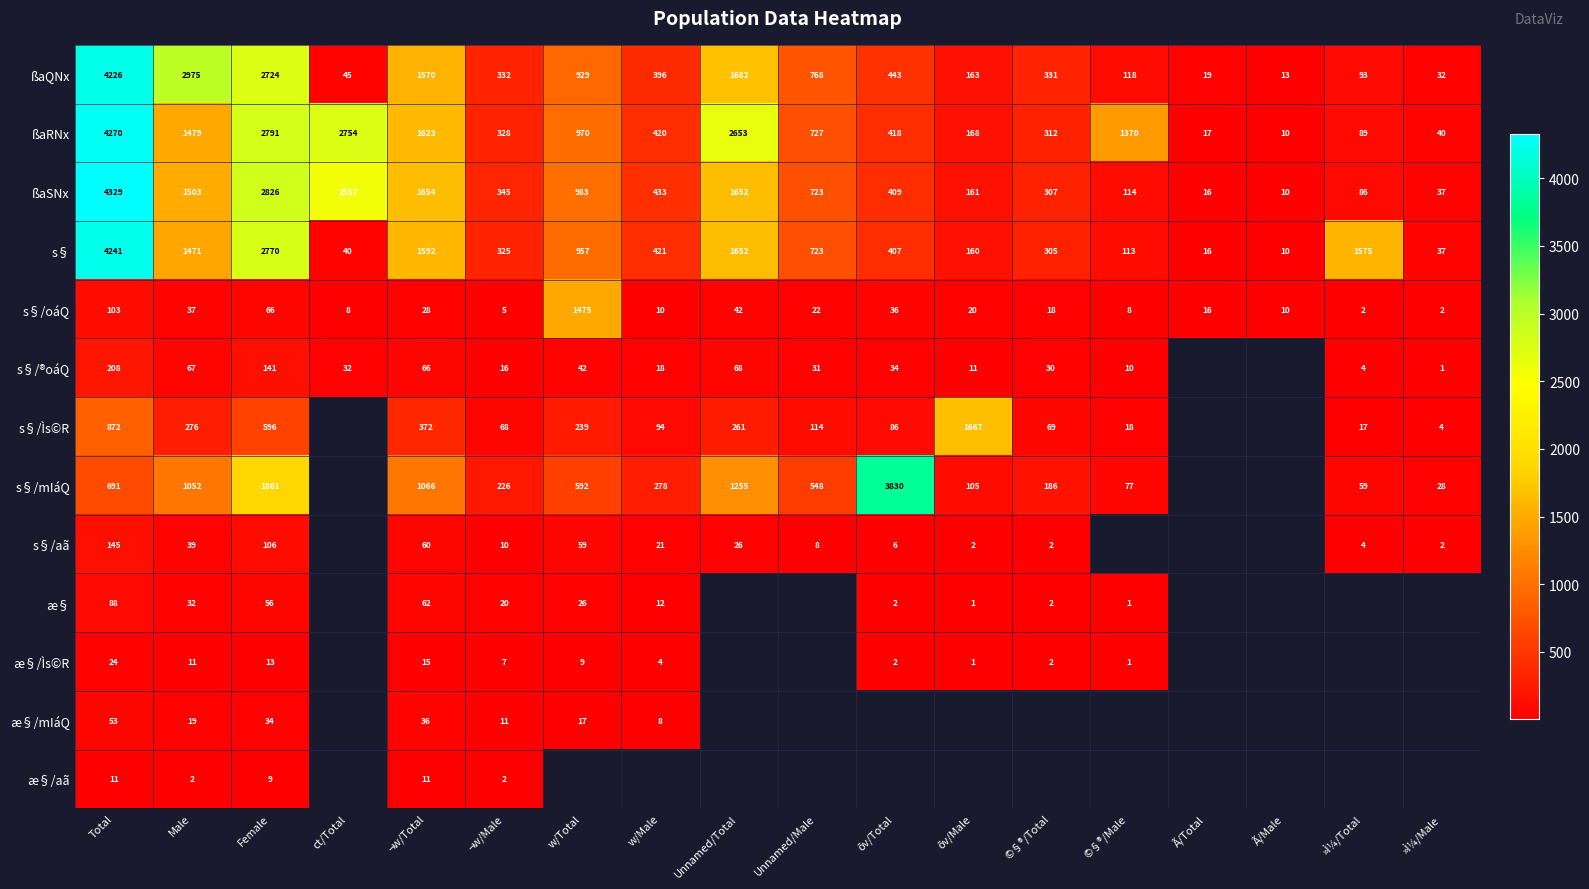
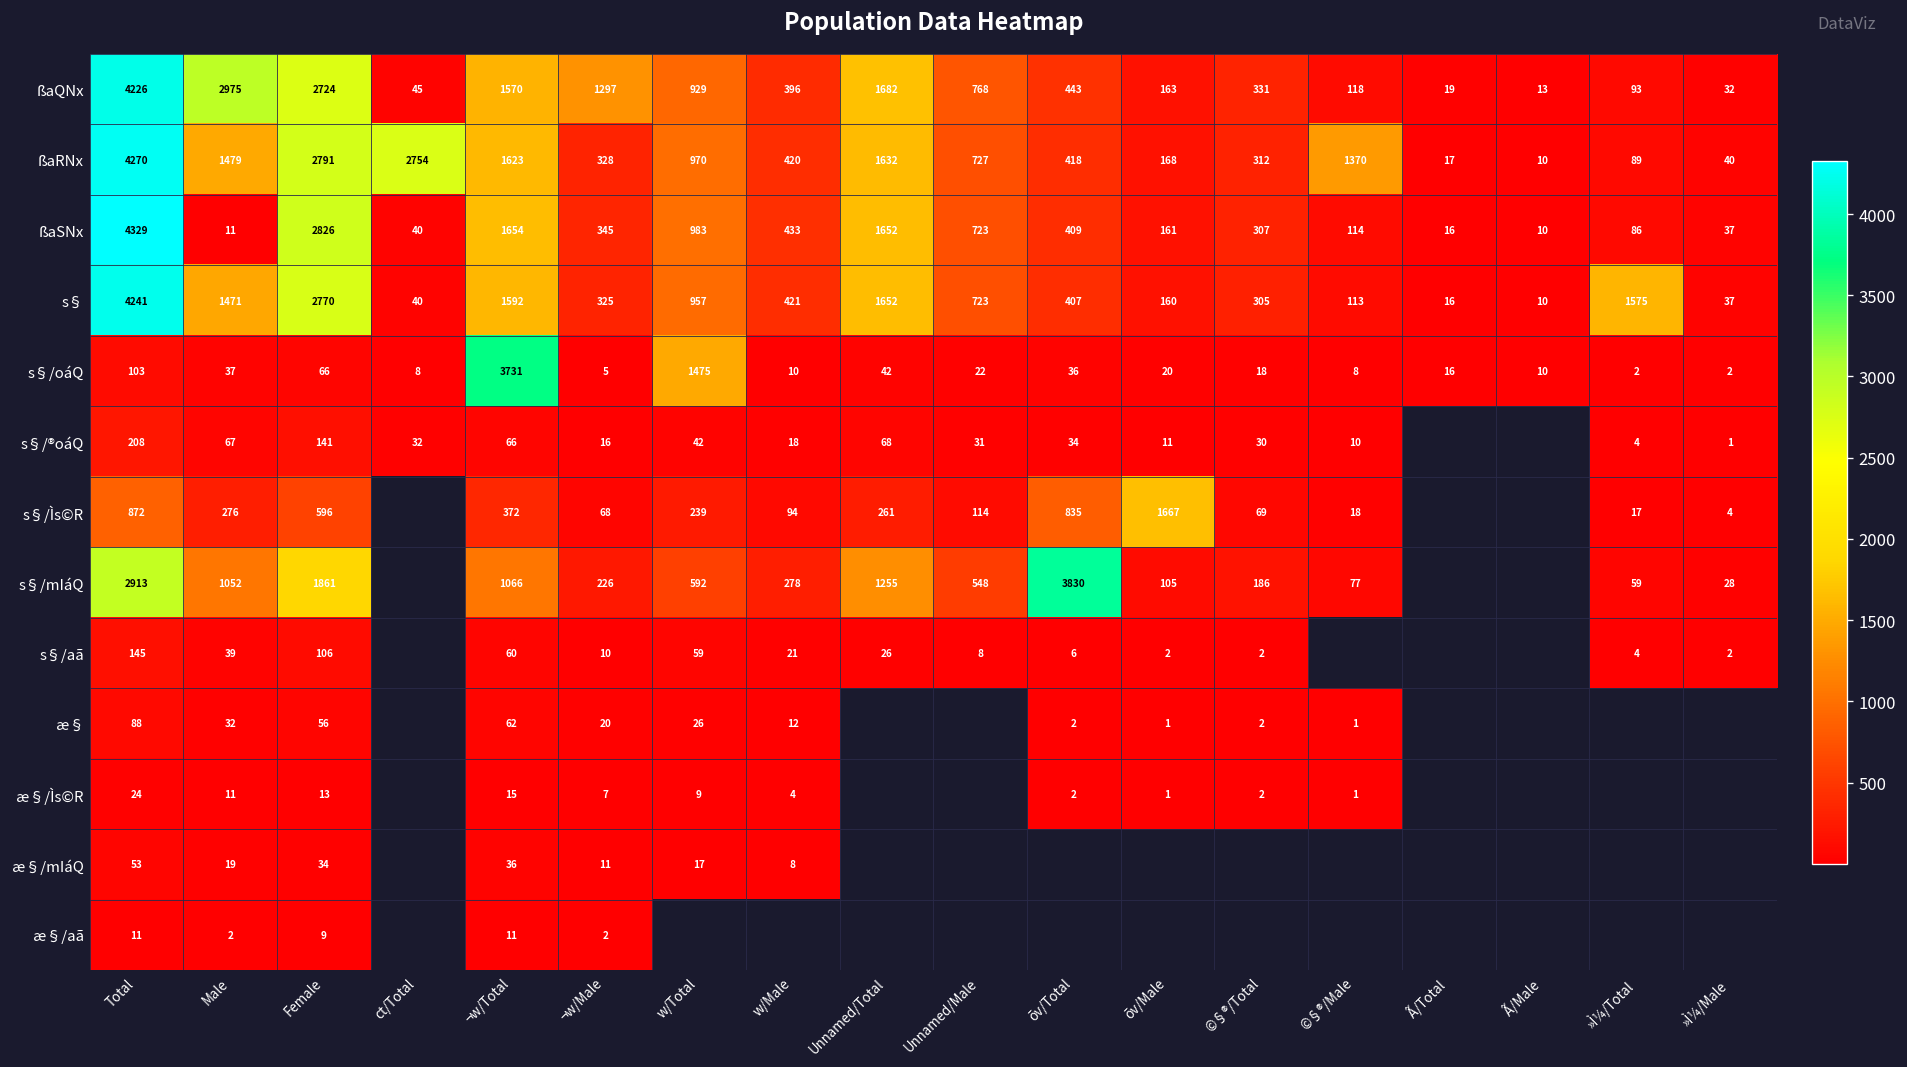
  {
    "ßaQNx": {
      "Total": 4226,
      "Male": 2975,
      "Female": 2724,
      "ct/Total": 45,
      "¬w/Total": 1570,
-     "¬w/Male": 332,
+     "¬w/Male": 1297,
      "w/Total": 929,
      "w/Male": 396,
      "Unnamed/Total": 1682,
      "Unnamed/Male": 768,
      "õv/Total": 443,
      "õv/Male": 163,
      "©§®/Total": 331,
      "©§®/Male": 118,
      "Ã/Total": 19,
      "Ã/Male": 13,
      "»Ì¼/Total": 93,
      "»Ì¼/Male": 32
    },
    "ßaRNx": {
      "Total": 4270,
      "Male": 1479,
      "Female": 2791,
      "ct/Total": 2754,
      "¬w/Total": 1623,
      "¬w/Male": 328,
      "w/Total": 970,
      "w/Male": 420,
-     "Unnamed/Total": 2653,
+     "Unnamed/Total": 1632,
      "Unnamed/Male": 727,
      "õv/Total": 418,
      "õv/Male": 168,
      "©§®/Total": 312,
      "©§®/Male": 1370,
      "Ã/Total": 17,
      "Ã/Male": 10,
      "»Ì¼/Total": 89,
      "»Ì¼/Male": 40
    },
    "ßaSNx": {
      "Total": 4329,
-     "Male": 1503,
+     "Male": 11,
      "Female": 2826,
-     "ct/Total": 2557,
+     "ct/Total": 40,
      "¬w/Total": 1654,
      "¬w/Male": 345,
      "w/Total": 983,
      "w/Male": 433,
      "Unnamed/Total": 1652,
      "Unnamed/Male": 723,
      "õv/Total": 409,
      "õv/Male": 161,
      "©§®/Total": 307,
      "©§®/Male": 114,
      "Ã/Total": 16,
      "Ã/Male": 10,
      "»Ì¼/Total": 86,
      "»Ì¼/Male": 37
    },
    "s§": {
      "Total": 4241,
      "Male": 1471,
      "Female": 2770,
      "ct/Total": 40,
      "¬w/Total": 1592,
      "¬w/Male": 325,
      "w/Total": 957,
      "w/Male": 421,
      "Unnamed/Total": 1652,
      "Unnamed/Male": 723,
      "õv/Total": 407,
      "õv/Male": 160,
      "©§®/Total": 305,
      "©§®/Male": 113,
      "Ã/Total": 16,
      "Ã/Male": 10,
      "»Ì¼/Total": 1575,
      "»Ì¼/Male": 37
    },
    "s§/oáQ": {
      "Total": 103,
      "Male": 37,
      "Female": 66,
      "ct/Total": 8,
-     "¬w/Total": 28,
+     "¬w/Total": 3731,
      "¬w/Male": 5,
      "w/Total": 1475,
      "w/Male": 10,
      "Unnamed/Total": 42,
      "Unnamed/Male": 22,
      "õv/Total": 36,
      "õv/Male": 20,
      "©§®/Total": 18,
      "©§®/Male": 8,
      "Ã/Total": 16,
      "Ã/Male": 10,
      "»Ì¼/Total": 2,
      "»Ì¼/Male": 2
    },
    "s§/®oáQ": {
      "Total": 208,
      "Male": 67,
      "Female": 141,
      "ct/Total": 32,
      "¬w/Total": 66,
      "¬w/Male": 16,
      "w/Total": 42,
      "w/Male": 18,
      "Unnamed/Total": 68,
      "Unnamed/Male": 31,
      "õv/Total": 34,
      "õv/Male": 11,
      "©§®/Total": 30,
      "©§®/Male": 10,
      "»Ì¼/Total": 4,
      "»Ì¼/Male": 1
    },
    "s§/Ìs©R": {
      "Total": 872,
      "Male": 276,
      "Female": 596,
      "¬w/Total": 372,
      "¬w/Male": 68,
      "w/Total": 239,
      "w/Male": 94,
      "Unnamed/Total": 261,
      "Unnamed/Male": 114,
-     "õv/Total": 86,
+     "õv/Total": 835,
      "õv/Male": 1667,
      "©§®/Total": 69,
      "©§®/Male": 18,
      "»Ì¼/Total": 17,
      "»Ì¼/Male": 4
    },
    "s§/mIáQ": {
-     "Total": 691,
+     "Total": 2913,
      "Male": 1052,
      "Female": 1861,
      "¬w/Total": 1066,
      "¬w/Male": 226,
      "w/Total": 592,
      "w/Male": 278,
      "Unnamed/Total": 1255,
      "Unnamed/Male": 548,
      "õv/Total": 3830,
      "õv/Male": 105,
      "©§®/Total": 186,
      "©§®/Male": 77,
      "»Ì¼/Total": 59,
      "»Ì¼/Male": 28
    },
    "s§/aã": {
      "Total": 145,
      "Male": 39,
      "Female": 106,
      "¬w/Total": 60,
      "¬w/Male": 10,
      "w/Total": 59,
      "w/Male": 21,
      "Unnamed/Total": 26,
      "Unnamed/Male": 8,
      "õv/Total": 6,
      "õv/Male": 2,
      "©§®/Total": 2,
      "»Ì¼/Total": 4,
      "»Ì¼/Male": 2
    },
    "æ§": {
      "Total": 88,
      "Male": 32,
      "Female": 56,
      "¬w/Total": 62,
      "¬w/Male": 20,
      "w/Total": 26,
      "w/Male": 12,
      "õv/Total": 2,
      "õv/Male": 1,
      "©§®/Total": 2,
      "©§®/Male": 1
    },
    "æ§/Ìs©R": {
      "Total": 24,
      "Male": 11,
      "Female": 13,
      "¬w/Total": 15,
      "¬w/Male": 7,
      "w/Total": 9,
      "w/Male": 4,
      "õv/Total": 2,
      "õv/Male": 1,
      "©§®/Total": 2,
      "©§®/Male": 1
    },
    "æ§/mIáQ": {
      "Total": 53,
      "Male": 19,
      "Female": 34,
      "¬w/Total": 36,
      "¬w/Male": 11,
      "w/Total": 17,
      "w/Male": 8
    },
    "æ§/aã": {
      "Total": 11,
      "Male": 2,
      "Female": 9,
      "¬w/Total": 11,
      "¬w/Male": 2
    }
  }
